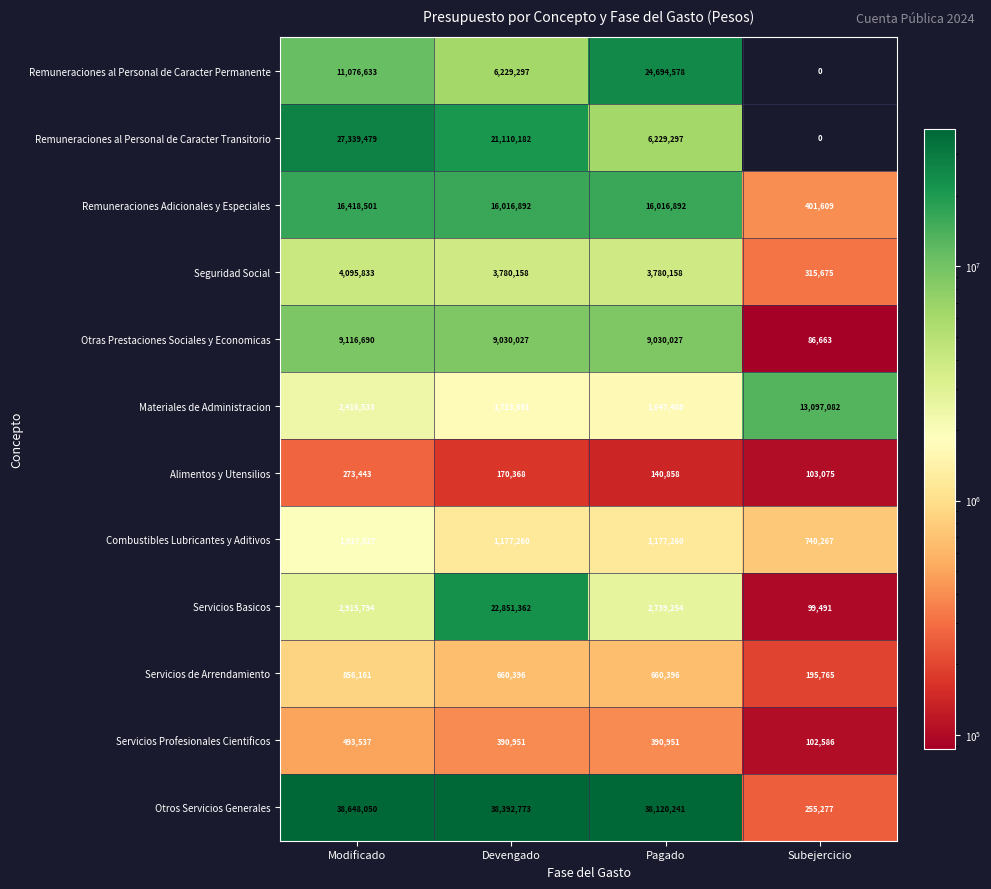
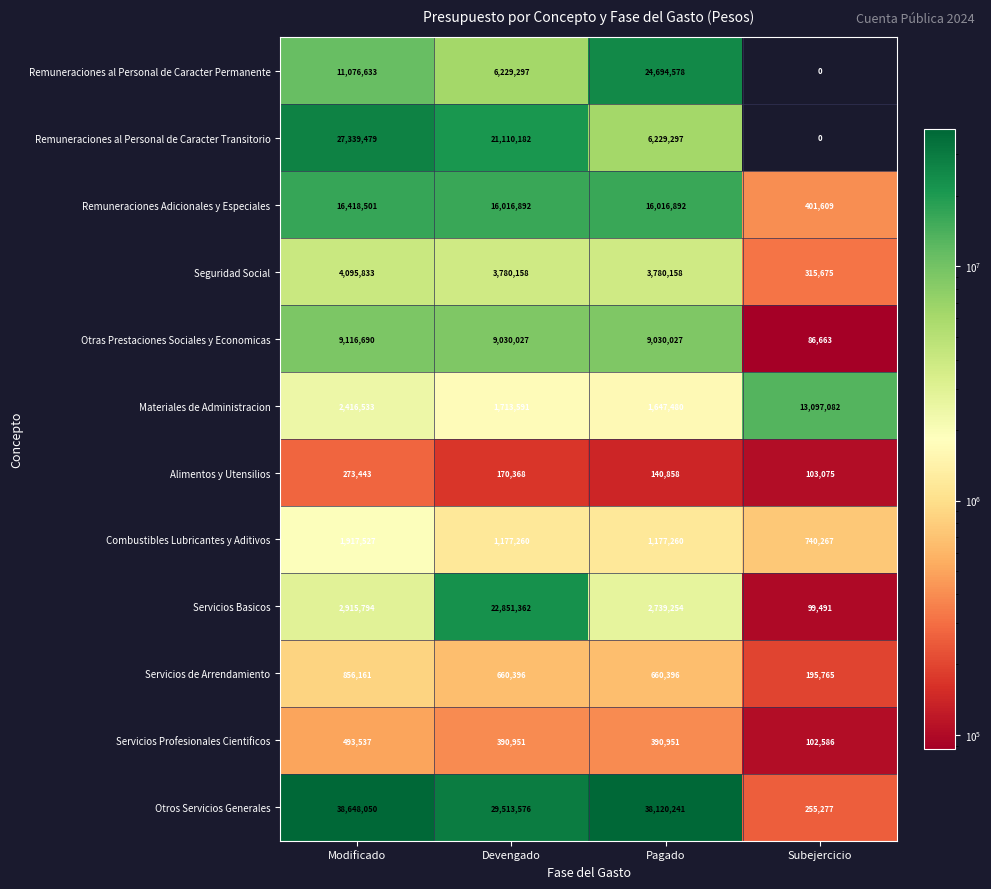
  {
    "Remuneraciones al Personal de Caracter Permanente": {
      "Modificado": "11,076,633",
      "Devengado": "6,229,297",
      "Pagado": "24,694,578",
      "Subejercicio": "0"
    },
    "Remuneraciones al Personal de Caracter Transitorio": {
      "Modificado": "27,339,479",
      "Devengado": "21,110,182",
      "Pagado": "6,229,297",
      "Subejercicio": "0"
    },
    "Remuneraciones Adicionales y Especiales": {
      "Modificado": "16,418,501",
      "Devengado": "16,016,892",
      "Pagado": "16,016,892",
      "Subejercicio": "401,609"
    },
    "Seguridad Social": {
      "Modificado": "4,095,833",
      "Devengado": "3,780,158",
      "Pagado": "3,780,158",
      "Subejercicio": "315,675"
    },
    "Otras Prestaciones Sociales y Economicas": {
      "Modificado": "9,116,690",
      "Devengado": "9,030,027",
      "Pagado": "9,030,027",
      "Subejercicio": "86,663"
    },
    "Materiales de Administracion": {
      "Modificado": "2,416,533",
      "Devengado": "1,713,591",
      "Pagado": "1,647,480",
      "Subejercicio": "13,097,082"
    },
    "Alimentos y Utensilios": {
      "Modificado": "273,443",
      "Devengado": "170,368",
      "Pagado": "140,858",
      "Subejercicio": "103,075"
    },
    "Combustibles Lubricantes y Aditivos": {
      "Modificado": "1,917,527",
      "Devengado": "1,177,260",
      "Pagado": "1,177,260",
      "Subejercicio": "740,267"
    },
    "Servicios Basicos": {
      "Modificado": "2,915,794",
      "Devengado": "22,851,362",
      "Pagado": "2,739,254",
      "Subejercicio": "99,491"
    },
    "Servicios de Arrendamiento": {
      "Modificado": "856,161",
      "Devengado": "660,396",
      "Pagado": "660,396",
      "Subejercicio": "195,765"
    },
    "Servicios Profesionales Cientificos": {
      "Modificado": "493,537",
      "Devengado": "390,951",
      "Pagado": "390,951",
      "Subejercicio": "102,586"
    },
    "Otros Servicios Generales": {
      "Modificado": "38,648,050",
-     "Devengado": "38,392,773",
+     "Devengado": "29,513,576",
      "Pagado": "38,120,241",
      "Subejercicio": "255,277"
    }
  }
